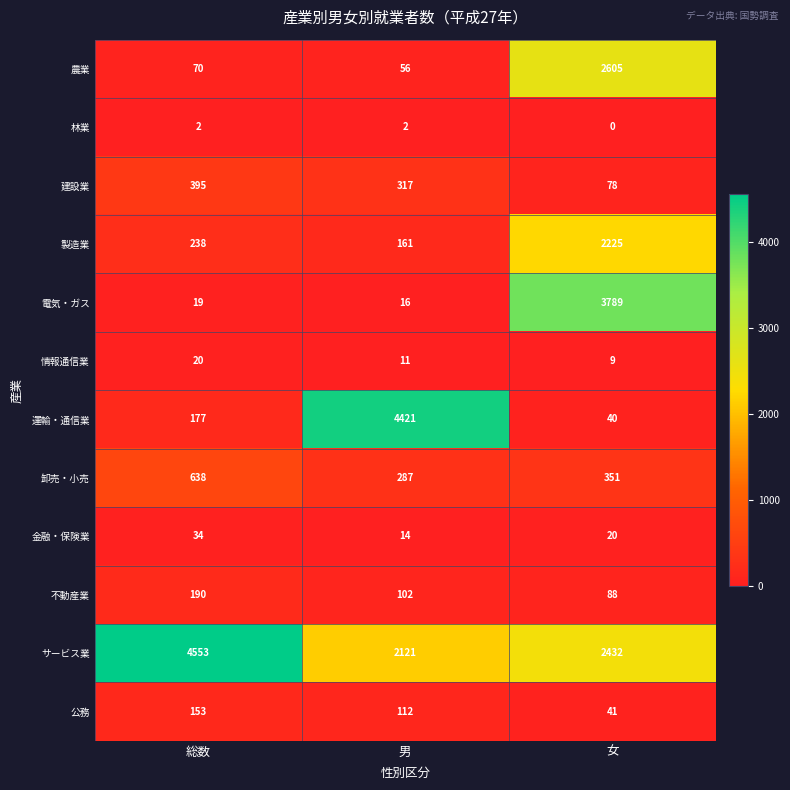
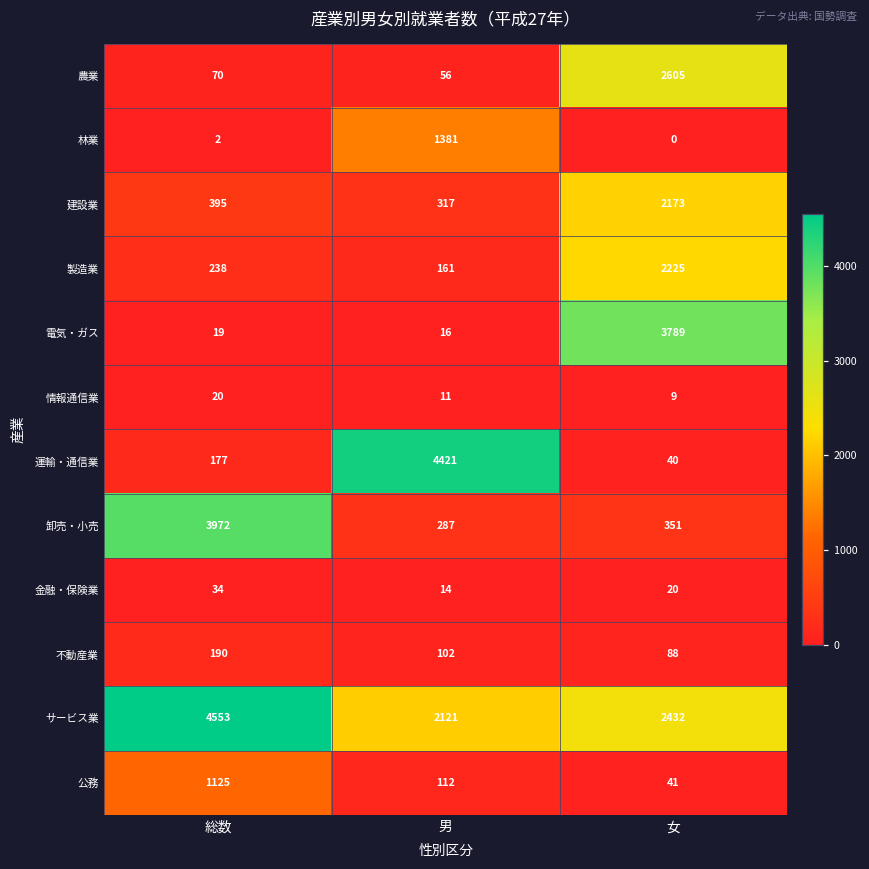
  {
    "農業": {
      "総数": 70,
      "男": 56,
      "女": 2605
    },
    "林業": {
      "総数": 2,
-     "男": 2,
+     "男": 1381,
      "女": 0
    },
    "建設業": {
      "総数": 395,
      "男": 317,
-     "女": 78
+     "女": 2173
    },
    "製造業": {
      "総数": 238,
      "男": 161,
      "女": 2225
    },
    "電気・ガス": {
      "総数": 19,
      "男": 16,
      "女": 3789
    },
    "情報通信業": {
      "総数": 20,
      "男": 11,
      "女": 9
    },
    "運輸・通信業": {
      "総数": 177,
      "男": 4421,
      "女": 40
    },
    "卸売・小売": {
-     "総数": 638,
+     "総数": 3972,
      "男": 287,
      "女": 351
    },
    "金融・保険業": {
      "総数": 34,
      "男": 14,
      "女": 20
    },
    "不動産業": {
      "総数": 190,
      "男": 102,
      "女": 88
    },
    "サービス業": {
      "総数": 4553,
      "男": 2121,
      "女": 2432
    },
    "公務": {
-     "総数": 153,
+     "総数": 1125,
      "男": 112,
      "女": 41
    }
  }
